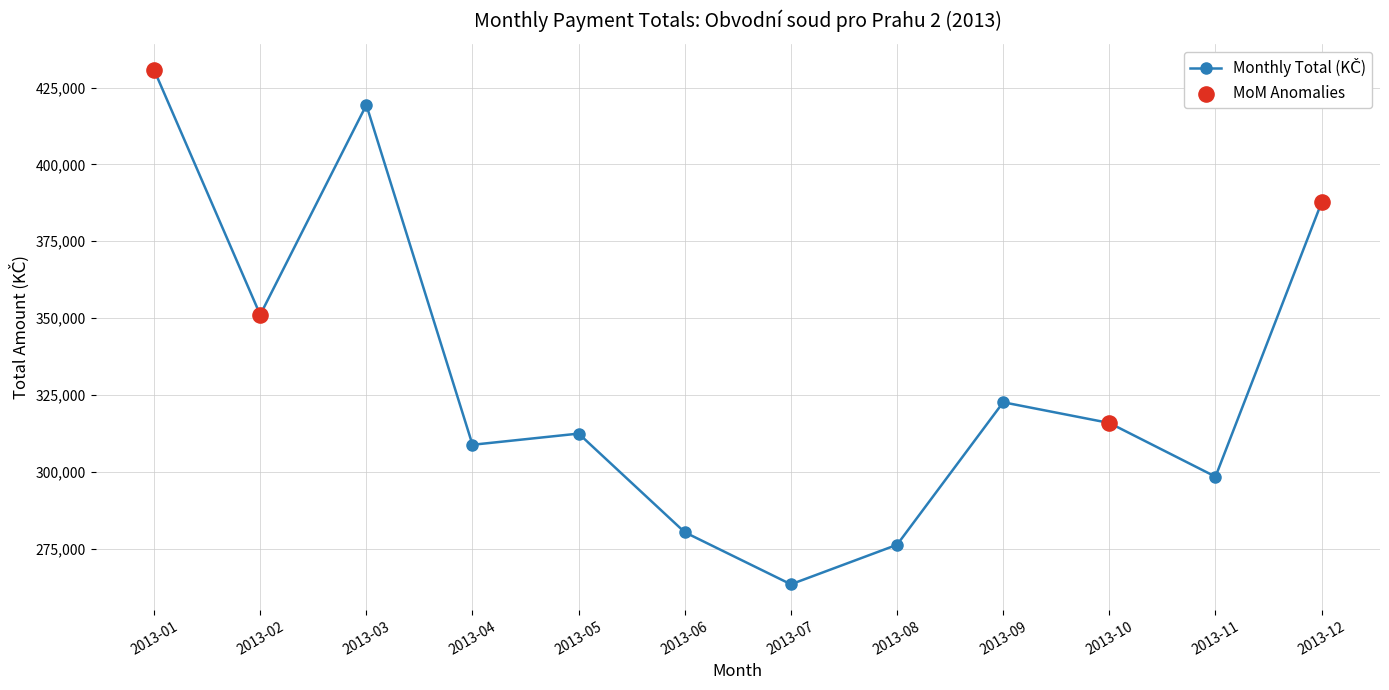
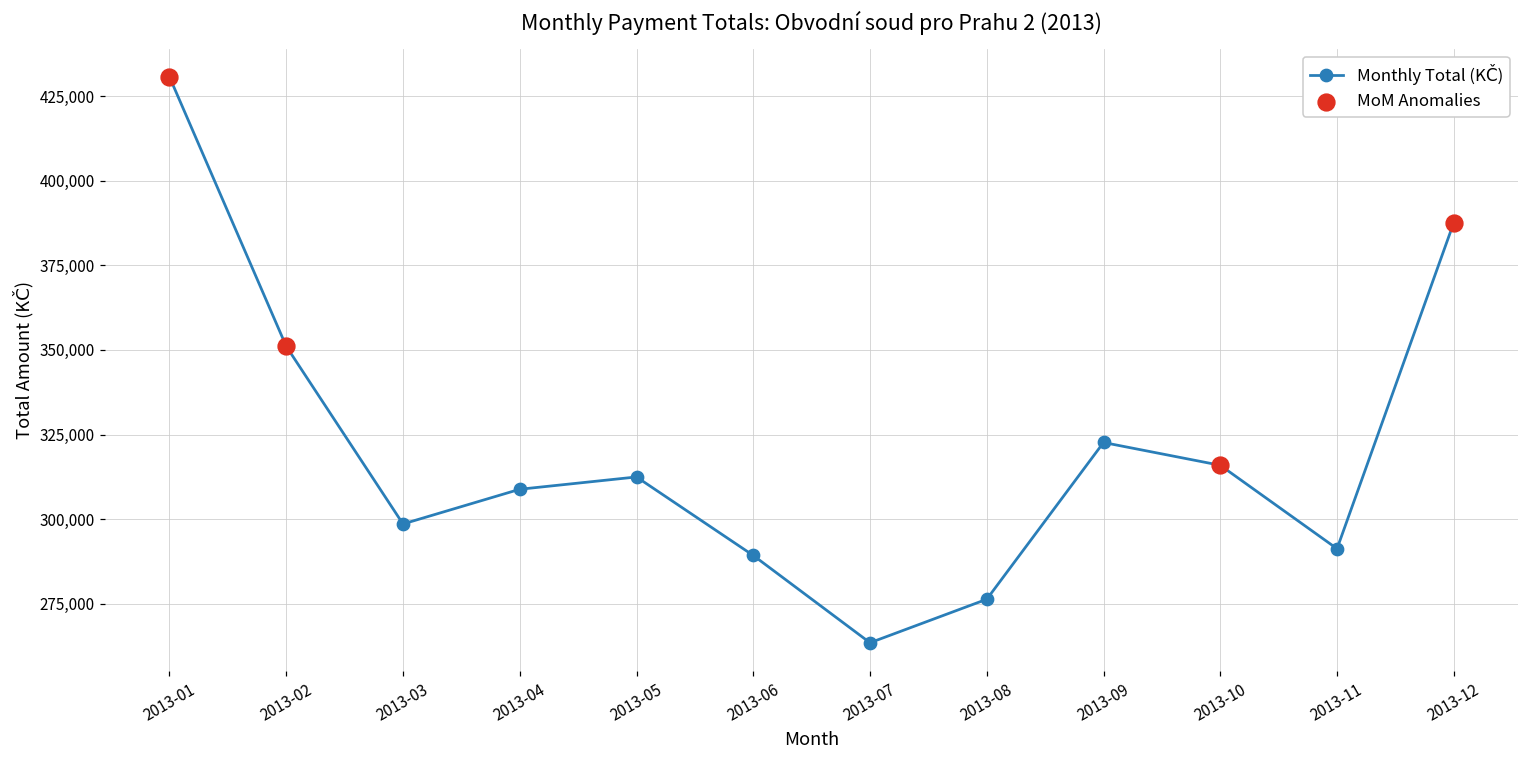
  {
    "Monthly Total (KČ)": {
-     "2013-03": "419,000",
+     "2013-03": "299,000",
      "2013-04": "309,000",
      "2013-05": "312,000",
-     "2013-06": "280,000",
+     "2013-06": "289,000",
      "2013-07": "263,000",
      "2013-08": "276,000",
      "2013-09": "323,000",
-     "2013-11": "298,000"
+     "2013-11": "291,000"
    }
  }
